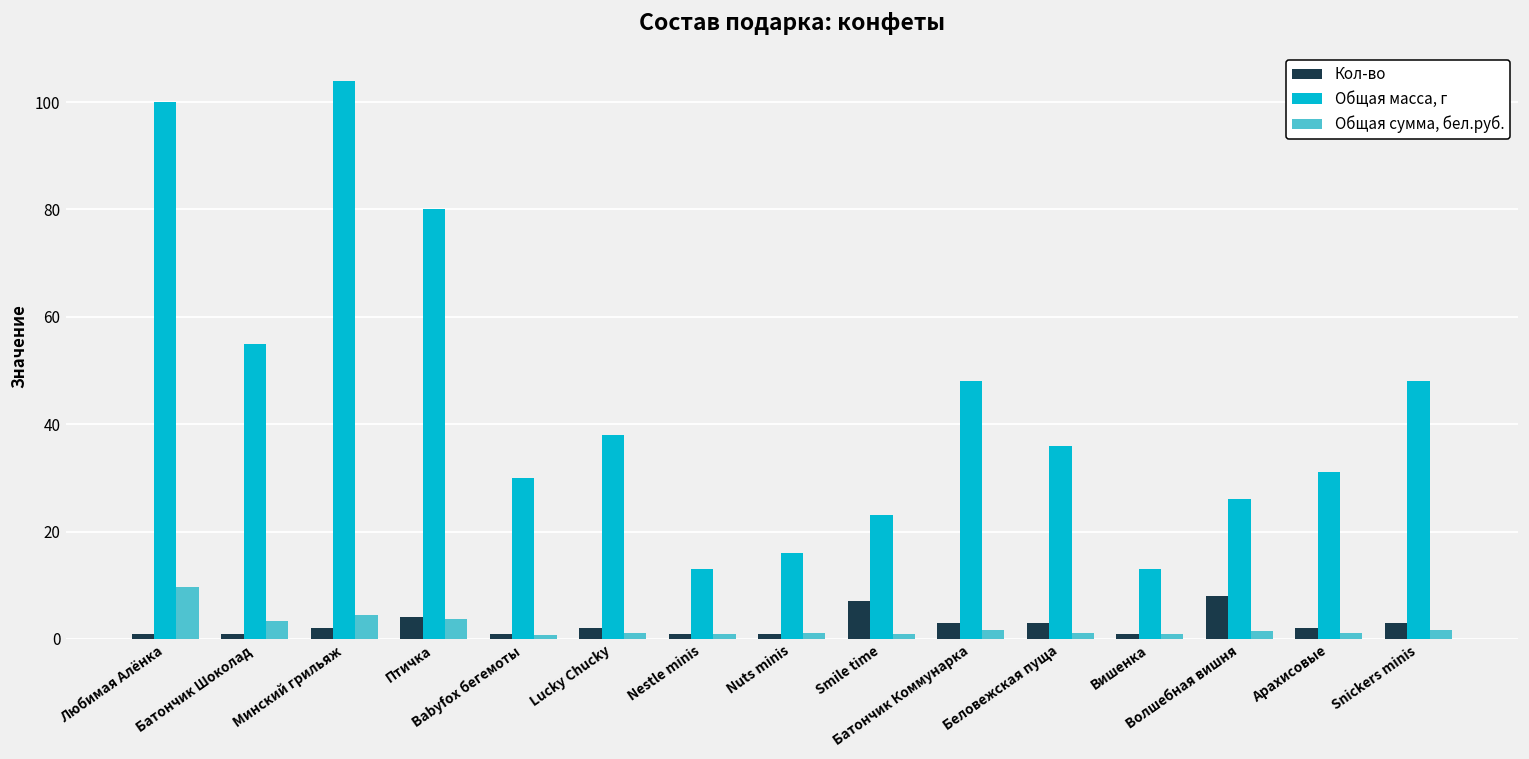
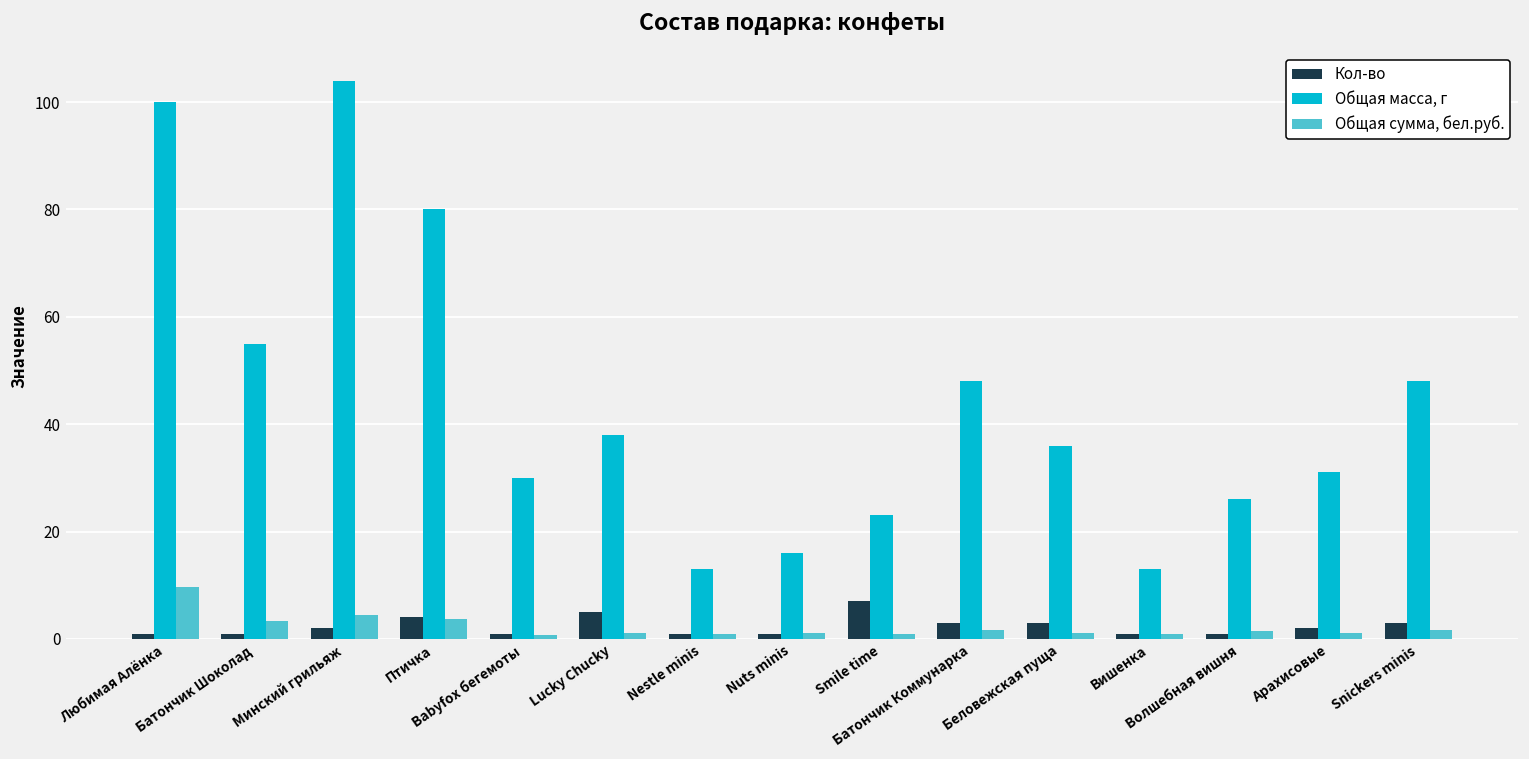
  {
    "Кол-во": {
      "Любимая Алёнка": 1,
      "Батончик Шоколад": 1,
      "Минский грильяж": 2,
      "Птичка": 4,
      "Babyfox бегемоты": 1,
-     "Lucky Chucky": 2,
+     "Lucky Chucky": 5,
      "Nestle minis": 1,
      "Nuts minis": 1,
      "Smile time": 7,
      "Батончик Коммунарка": 3,
      "Беловежская пуща": 3,
      "Вишенка": 1,
-     "Волшебная вишня": 8,
+     "Волшебная вишня": 1,
      "Арахисовые": 2,
      "Snickers minis": 3
    },
    "Общая масса, г": {
      "Любимая Алёнка": 100,
      "Батончик Шоколад": 55,
      "Минский грильяж": 104,
      "Птичка": 80,
      "Babyfox бегемоты": 30,
      "Lucky Chucky": 38,
      "Nestle minis": 13,
      "Nuts minis": 16,
      "Smile time": 23,
      "Батончик Коммунарка": 48,
      "Беловежская пуща": 36,
      "Вишенка": 13,
      "Волшебная вишня": 26,
      "Арахисовые": 31,
      "Snickers minis": 48
    },
    "Общая сумма, бел.руб.": {
      "Любимая Алёнка": 10,
      "Батончик Шоколад": 3,
      "Минский грильяж": 4,
      "Птичка": 4,
      "Babyfox бегемоты": 1,
      "Lucky Chucky": 1,
      "Nestle minis": 1,
      "Nuts minis": 1,
      "Smile time": 1,
      "Батончик Коммунарка": 2,
      "Беловежская пуща": 1,
      "Вишенка": 1,
      "Волшебная вишня": 1,
      "Арахисовые": 1,
      "Snickers minis": 2
    }
  }
